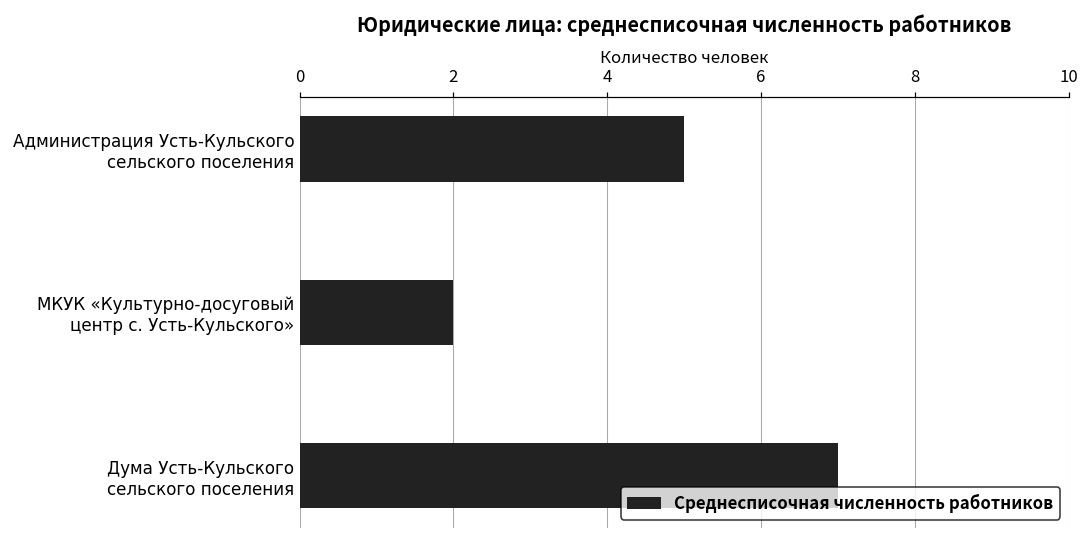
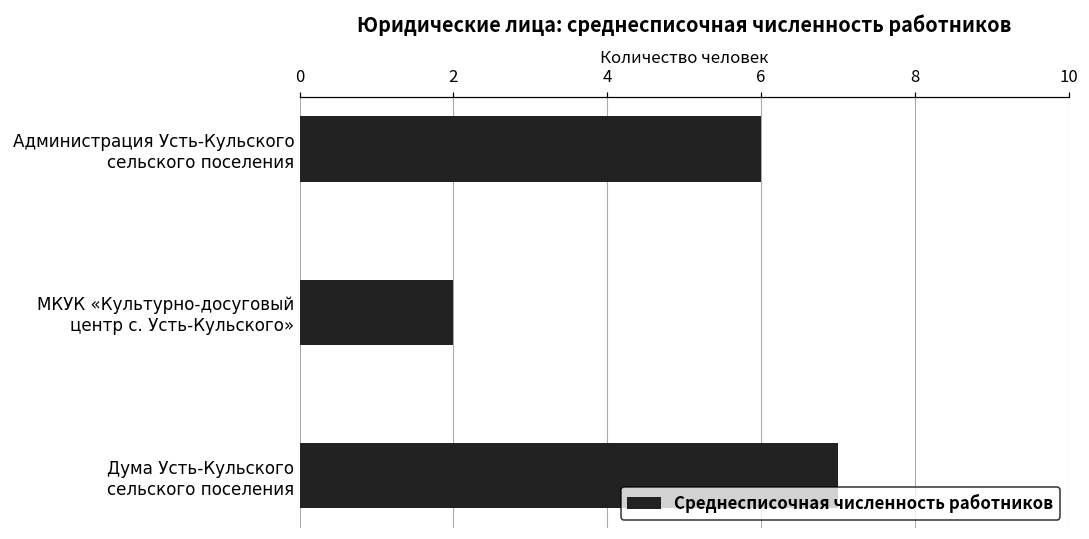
  {
-   "Администрация Усть-Кульского сельского поселения": 5,
+   "Администрация Усть-Кульского сельского поселения": 6,
    "МКУК «Культурно-досуговый центр с. Усть-Кульского»": 2,
    "Дума Усть-Кульского сельского поселения": 7
  }
